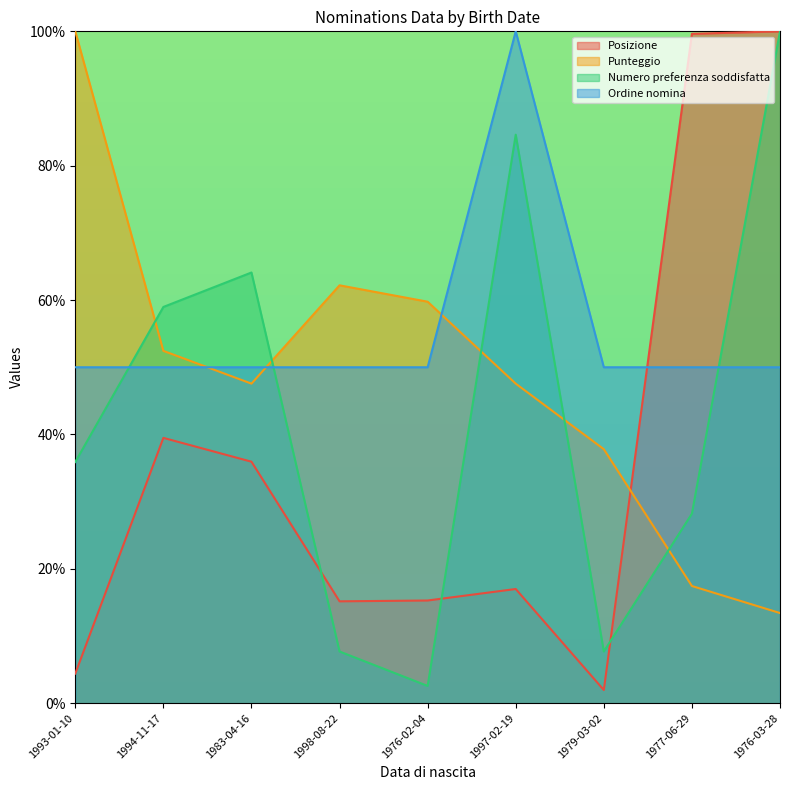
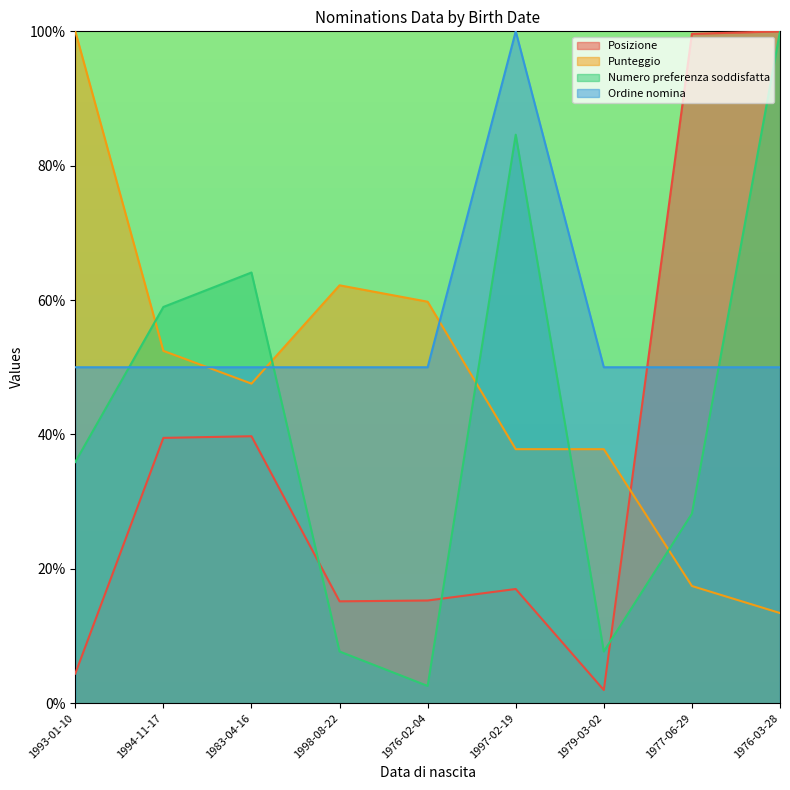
  {
    "Posizione": {
      "1993-01-10": "4%",
      "1994-11-17": "39%",
-     "1983-04-16": "36%",
+     "1983-04-16": "40%",
      "1998-08-22": "15%",
      "1976-02-04": "15%",
      "1997-02-19": "17%",
      "1979-03-02": "2%",
      "1977-06-29": "100%"
    },
    "Punteggio": {
      "1993-01-10": "100%",
      "1994-11-17": "52%",
      "1983-04-16": "48%",
      "1998-08-22": "62%",
      "1976-02-04": "60%",
-     "1997-02-19": "48%",
+     "1997-02-19": "38%",
      "1979-03-02": "38%",
      "1977-06-29": "17%",
      "1976-03-28": "13%"
    },
    "Numero preferenza soddisfatta": {
      "1993-01-10": "36%",
      "1994-11-17": "59%",
      "1983-04-16": "64%",
      "1998-08-22": "8%",
      "1976-02-04": "3%",
      "1997-02-19": "85%",
      "1979-03-02": "8%",
      "1977-06-29": "28%"
    },
    "Ordine nomina": {
      "1993-01-10": "50%",
      "1994-11-17": "50%",
      "1983-04-16": "50%",
      "1998-08-22": "50%",
      "1976-02-04": "50%",
      "1997-02-19": "100%",
      "1979-03-02": "50%",
      "1977-06-29": "50%",
      "1976-03-28": "50%"
    }
  }
